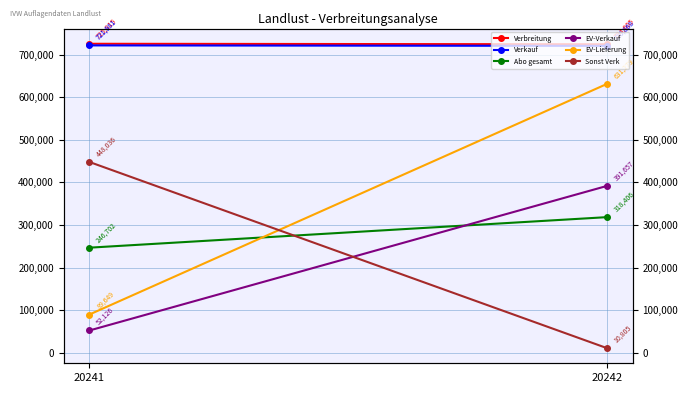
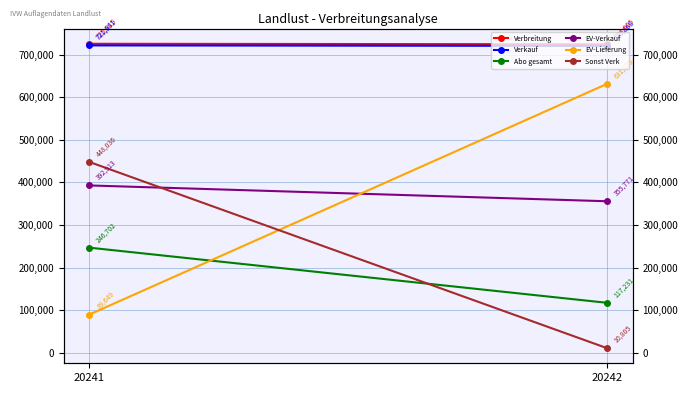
  {
    "Abo gesamt": {
      "20241": "246,702",
-     "20242": "318,406"
+     "20242": "117,231"
    },
    "EV-Verkauf": {
-     "20241": "52,126",
-     "20242": "391,657"
+     "20241": "392,913",
+     "20242": "355,771"
    },
    "Sonst Verk": {
      "20241": "448,036",
      "20242": "10,805"
    }
  }
